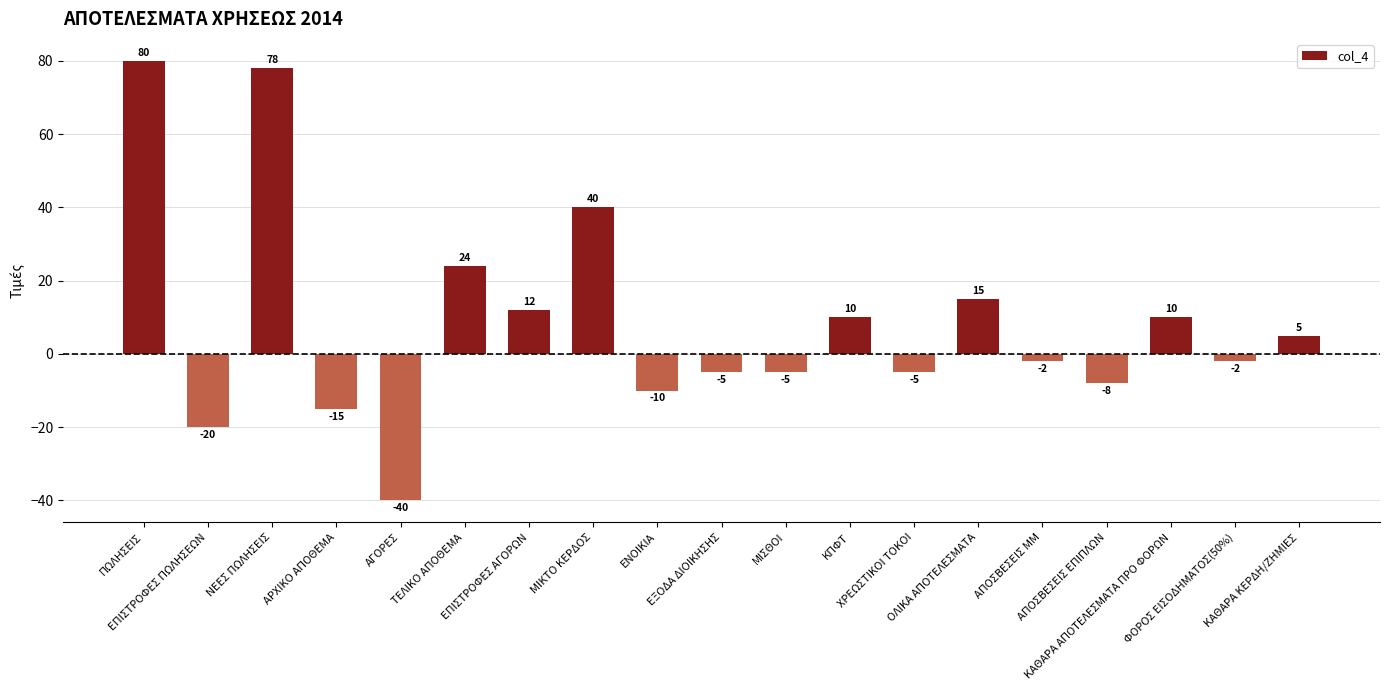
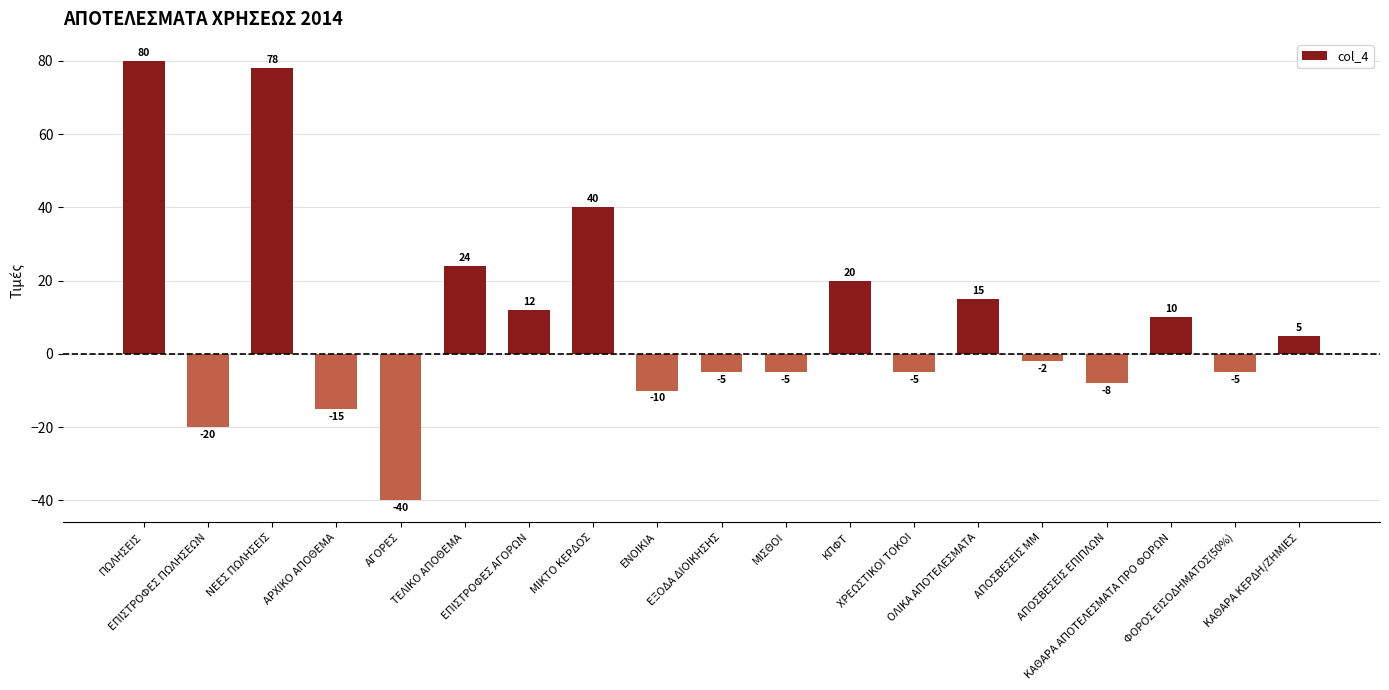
  {
    "ΠΩΛΗΣΕΙΣ": 80,
    "ΕΠΙΣΤΡΟΦΕΣ ΠΩΛΗΣΕΩΝ": -20,
    "ΝΕΕΣ ΠΩΛΗΣΕΙΣ": 78,
    "ΑΡΧΙΚΟ ΑΠΟΘΕΜΑ": -15,
    "ΑΓΟΡΕΣ": -40,
    "ΤΕΛΙΚΟ ΑΠΟΘΕΜΑ": 24,
    "ΕΠΙΣΤΡΟΦΕΣ ΑΓΟΡΩΝ": 12,
    "ΜΙΚΤΟ ΚΕΡΔΟΣ": 40,
    "ΕΝΟΙΚΙΑ": -10,
    "ΕΞΟΔΑ ΔΙΟΙΚΗΣΗΣ": -5,
    "ΜΙΣΘΟΙ": -5,
-   "ΚΠΦΤ": 10,
+   "ΚΠΦΤ": 20,
    "ΧΡΕΩΣΤΙΚΟΙ ΤΟΚΟΙ": -5,
    "ΟΛΙΚΑ ΑΠΟΤΕΛΕΣΜΑΤΑ": 15,
    "ΑΠΟΣΒΕΣΕΙΣ ΜΜ": -2,
    "ΑΠΟΣΒΕΣΕΙΣ ΕΠΙΠΛΩΝ": -8,
    "ΚΑΘΑΡΑ ΑΠΟΤΕΛΕΣΜΑΤΑ ΠΡΟ ΦΟΡΩΝ": 10,
-   "ΦΟΡΟΣ ΕΙΣΟΔΗΜΑΤΟΣ(50%)": -2,
+   "ΦΟΡΟΣ ΕΙΣΟΔΗΜΑΤΟΣ(50%)": -5,
    "ΚΑΘΑΡΑ ΚΕΡΔΗ/ΖΗΜΙΕΣ": 5
  }
